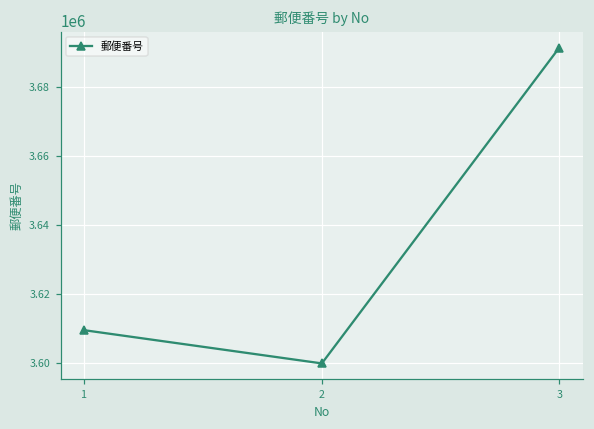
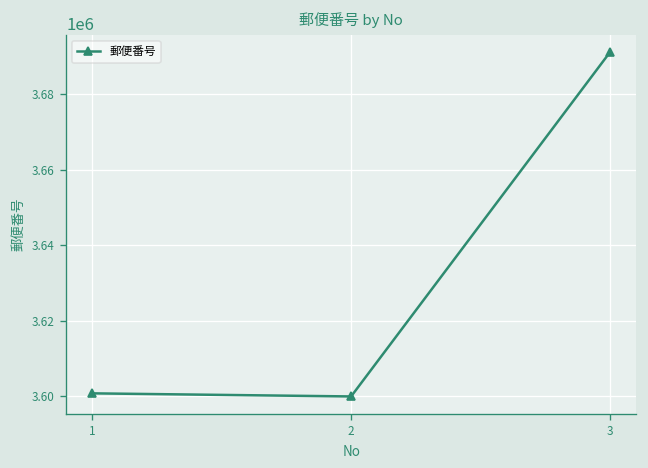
  {
-   "1": 3610000,
+   "1": 3601000,
    "2": 3600000,
    "3": 3691000
  }
